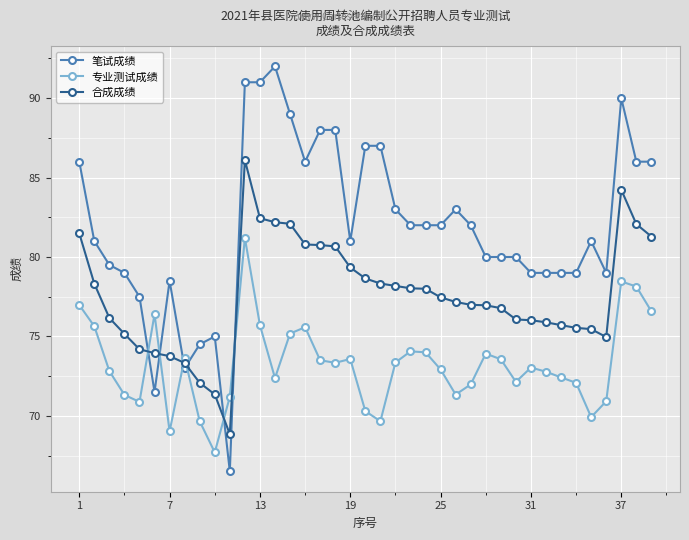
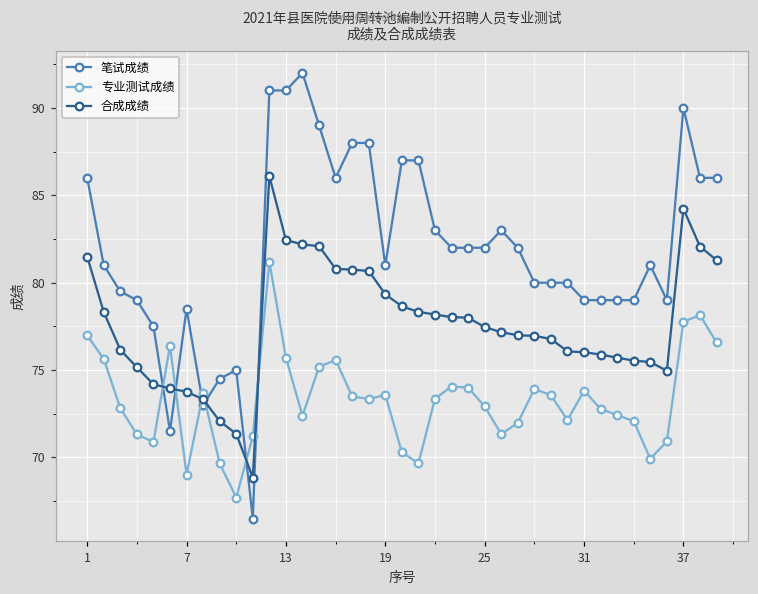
  {
    "专业测试成绩": {
      "1": 77.0,
      "7": 69.0,
      "13": 75.7,
      "19": 73.6,
      "25": 72.9,
-     "31": 73.0,
-     "37": 78.5
+     "31": 73.8,
+     "37": 77.8
    }
  }
